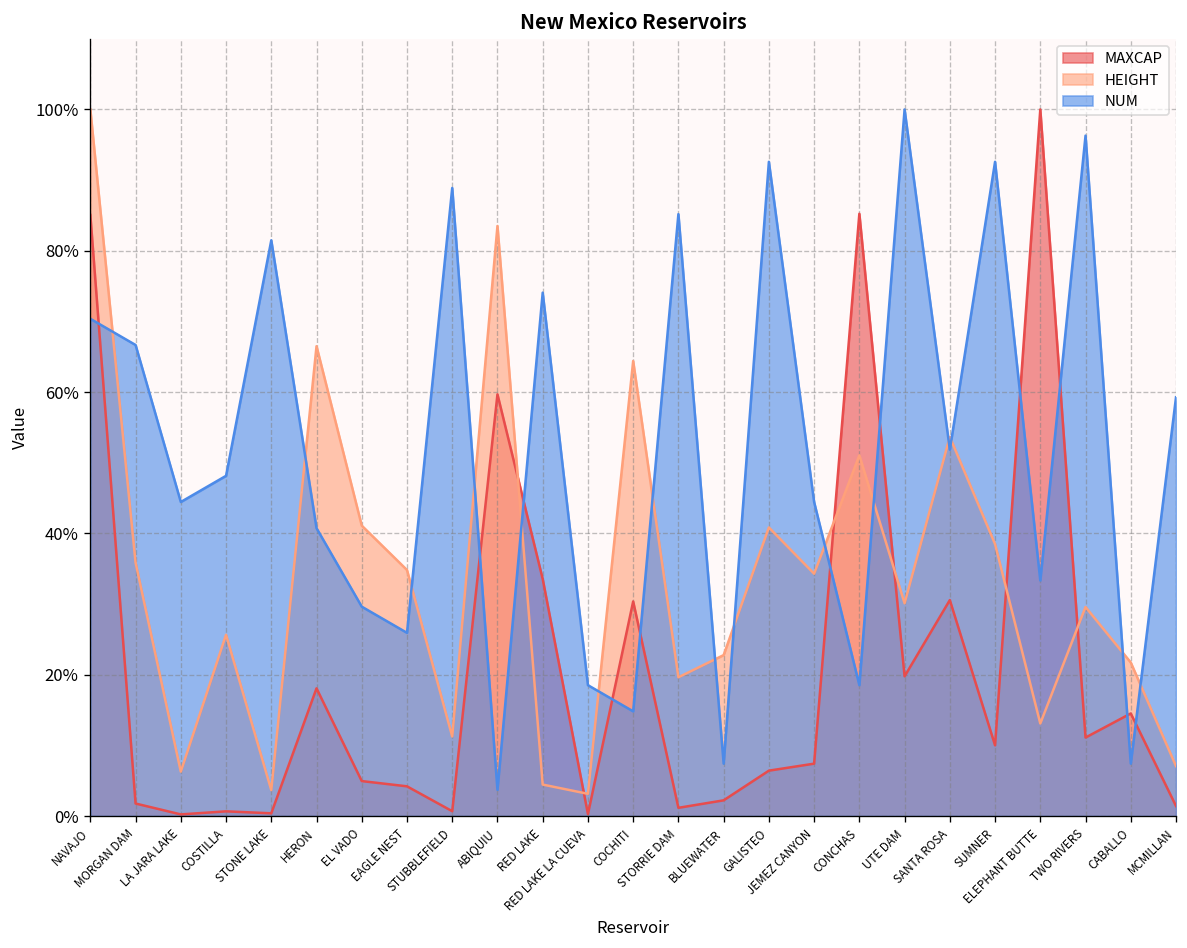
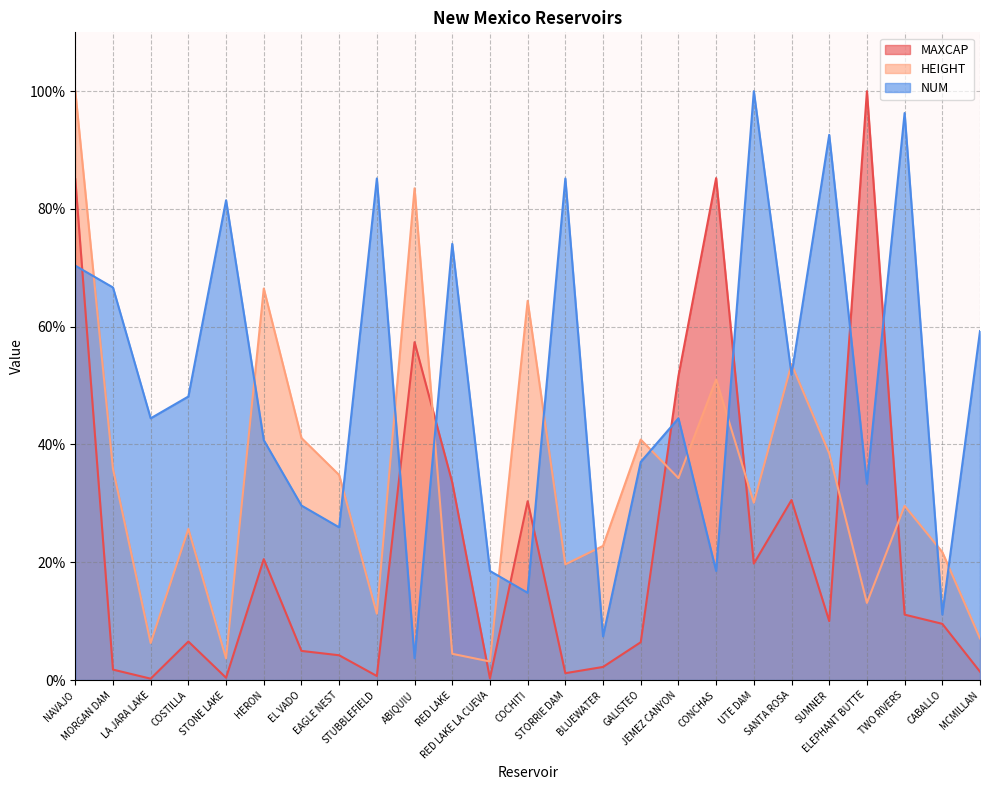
  {
    "MAXCAP": {
      "NAVAJO": "85%",
      "MORGAN DAM": "2%",
      "LA JARA LAKE": "0%",
-     "COSTILLA": "1%",
+     "COSTILLA": "7%",
      "STONE LAKE": "0%",
-     "HERON": "18%",
+     "HERON": "21%",
      "EL VADO": "5%",
      "EAGLE NEST": "4%",
      "STUBBLEFIELD": "1%",
-     "ABIQUIU": "60%",
+     "ABIQUIU": "57%",
      "RED LAKE": "34%",
      "RED LAKE LA CUEVA": "0%",
      "COCHITI": "30%",
      "STORRIE DAM": "1%",
      "BLUEWATER": "2%",
      "GALISTEO": "6%",
-     "JEMEZ CANYON": "7%",
+     "JEMEZ CANYON": "52%",
      "CONCHAS": "85%",
      "UTE DAM": "20%",
      "SANTA ROSA": "31%",
      "SUMNER": "10%",
      "ELEPHANT BUTTE": "100%",
      "TWO RIVERS": "11%",
-     "CABALLO": "15%",
+     "CABALLO": "10%",
      "MCMILLAN": "1%"
    },
    "HEIGHT": {
      "NAVAJO": "100%",
      "MORGAN DAM": "36%",
      "LA JARA LAKE": "6%",
      "COSTILLA": "26%",
      "STONE LAKE": "4%",
      "HERON": "66%",
      "EL VADO": "41%",
      "EAGLE NEST": "35%",
      "STUBBLEFIELD": "11%",
      "ABIQUIU": "84%",
      "RED LAKE": "4%",
      "RED LAKE LA CUEVA": "3%",
      "COCHITI": "64%",
      "STORRIE DAM": "20%",
      "BLUEWATER": "23%",
      "GALISTEO": "41%",
      "JEMEZ CANYON": "34%",
      "CONCHAS": "51%",
      "UTE DAM": "30%",
      "SANTA ROSA": "54%",
      "SUMNER": "38%",
      "ELEPHANT BUTTE": "13%",
      "TWO RIVERS": "30%",
      "CABALLO": "22%",
      "MCMILLAN": "7%"
    },
    "NUM": {
      "NAVAJO": "70%",
      "MORGAN DAM": "67%",
      "LA JARA LAKE": "44%",
      "COSTILLA": "48%",
      "STONE LAKE": "81%",
      "HERON": "41%",
      "EL VADO": "30%",
      "EAGLE NEST": "26%",
-     "STUBBLEFIELD": "89%",
+     "STUBBLEFIELD": "85%",
      "ABIQUIU": "4%",
      "RED LAKE": "74%",
      "RED LAKE LA CUEVA": "19%",
      "COCHITI": "15%",
      "STORRIE DAM": "85%",
      "BLUEWATER": "7%",
-     "GALISTEO": "93%",
+     "GALISTEO": "37%",
      "JEMEZ CANYON": "44%",
      "CONCHAS": "19%",
      "UTE DAM": "100%",
      "SANTA ROSA": "52%",
      "SUMNER": "93%",
      "ELEPHANT BUTTE": "33%",
      "TWO RIVERS": "96%",
-     "CABALLO": "7%",
+     "CABALLO": "11%",
      "MCMILLAN": "59%"
    }
  }
